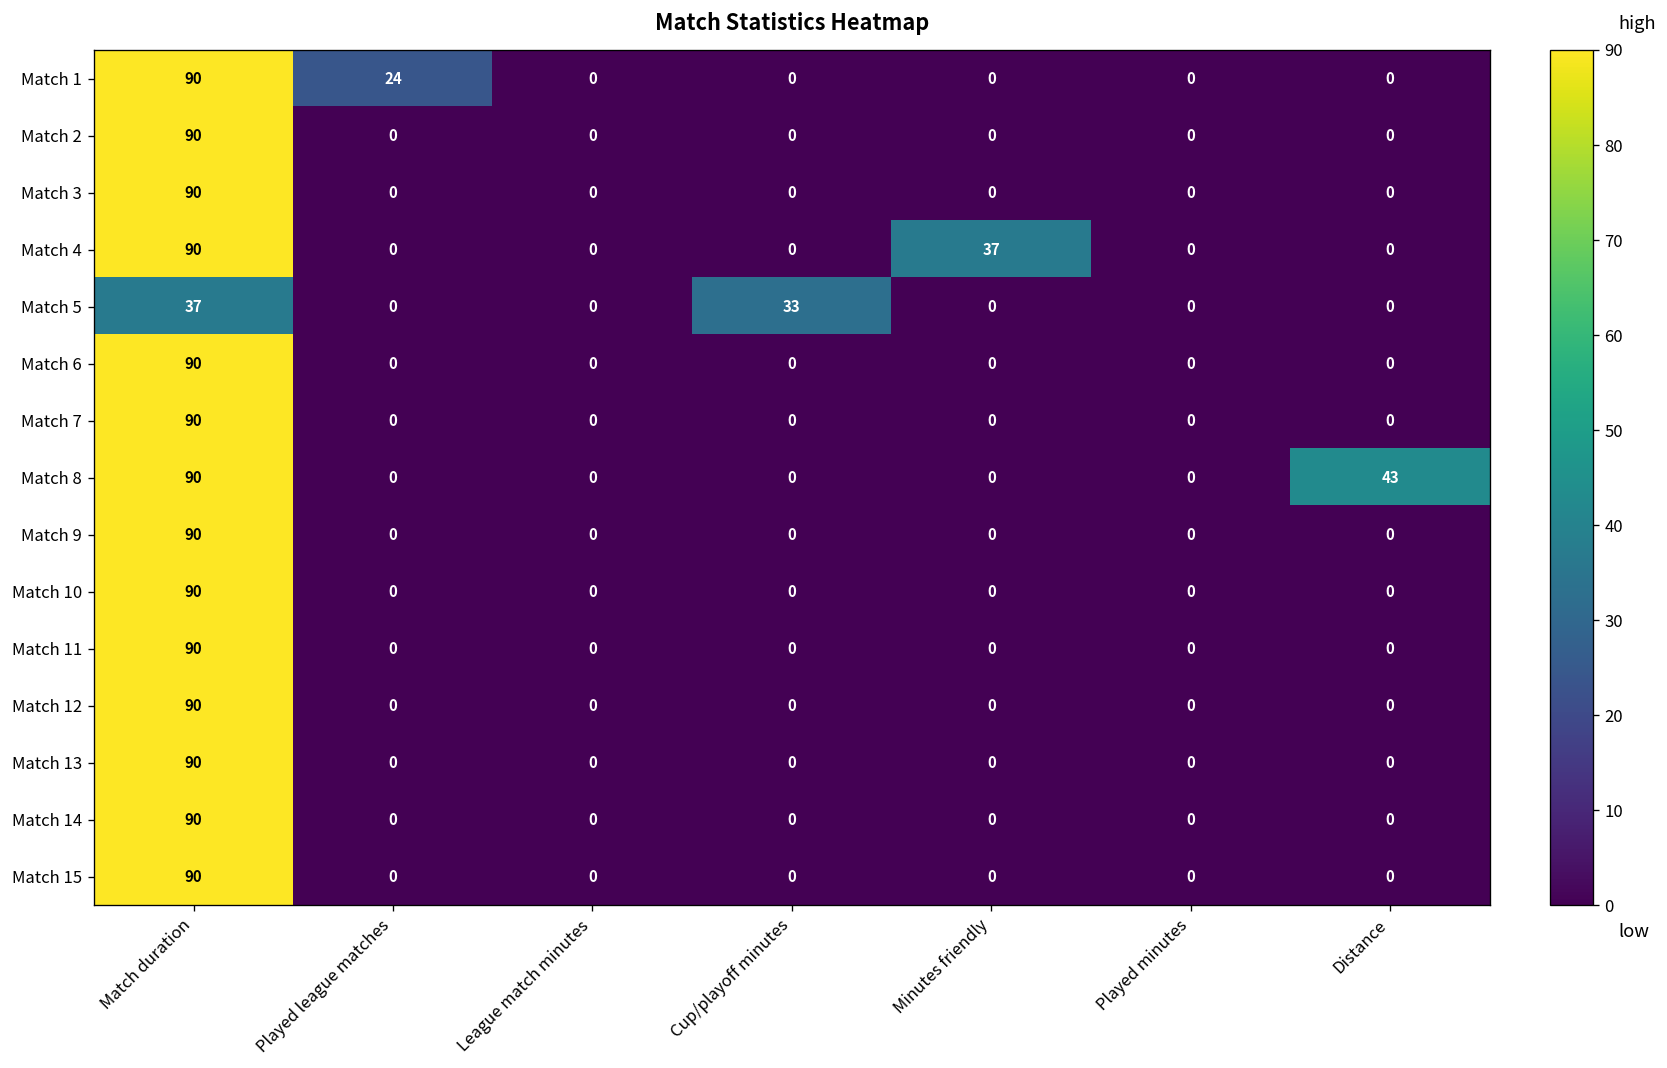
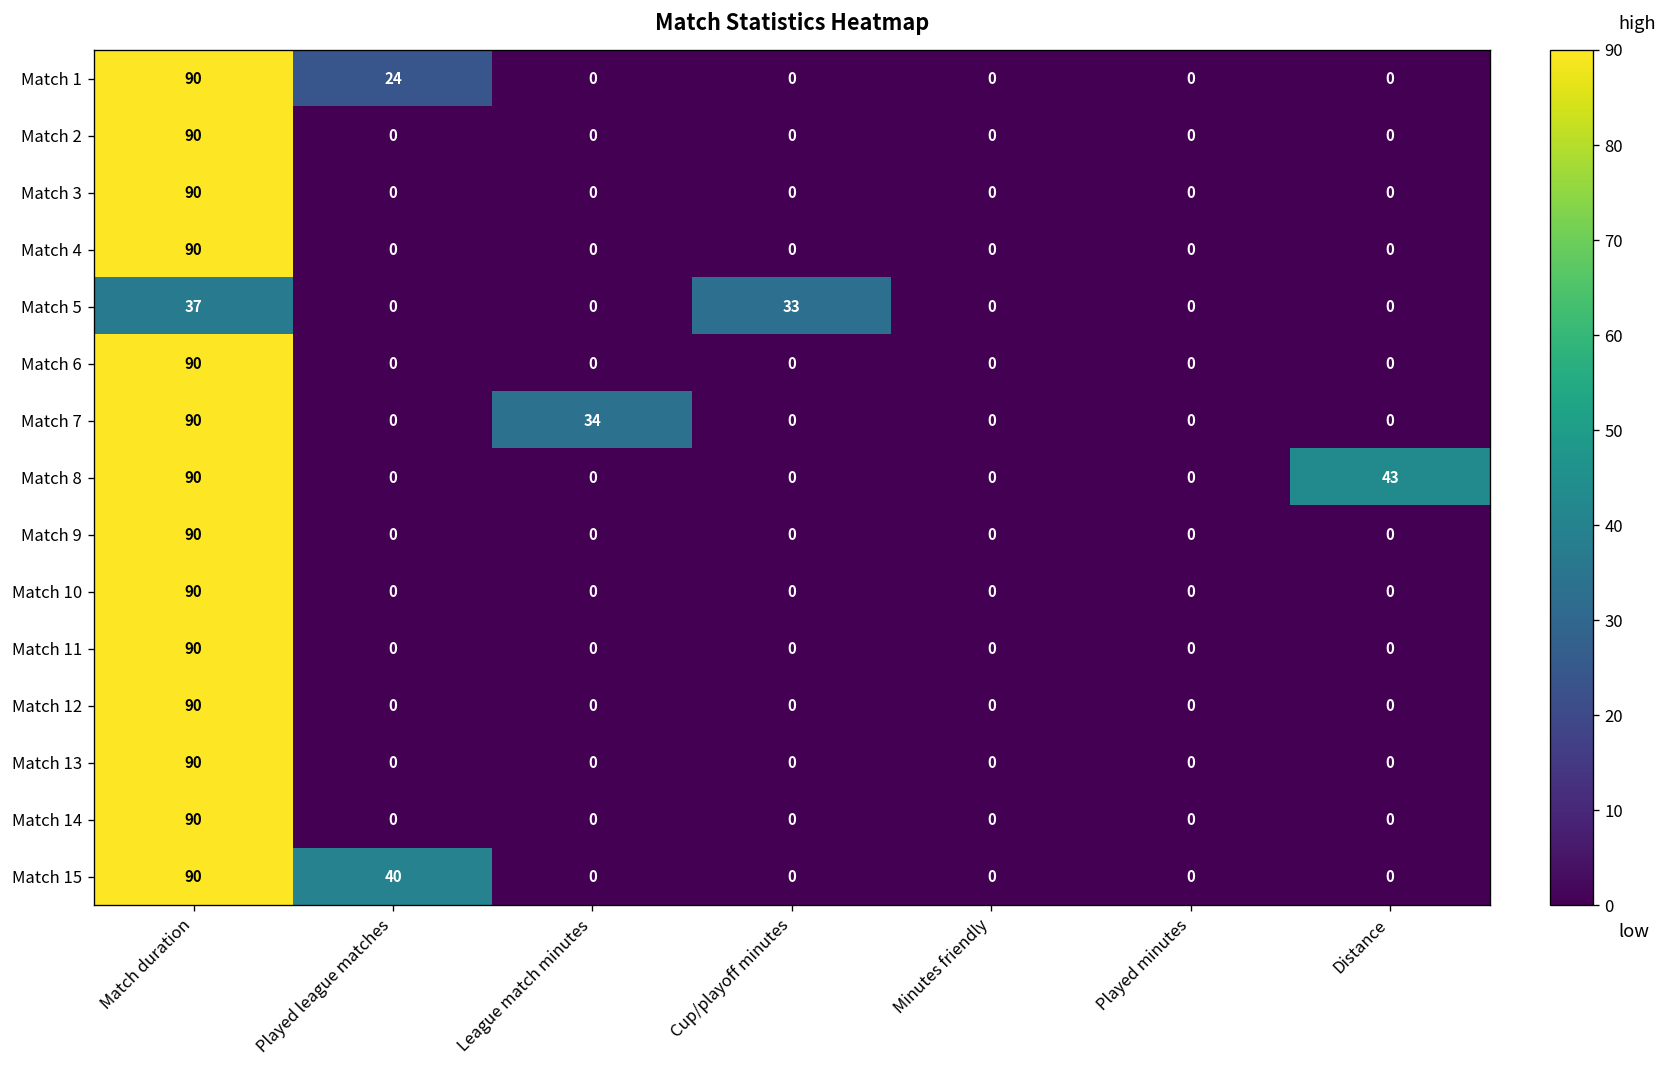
  {
    "Match 1": {
      "Match duration": 90,
      "Played league matches": 24,
      "League match minutes": 0,
      "Cup/playoff minutes": 0,
      "Minutes friendly": 0,
      "Played minutes": 0,
      "Distance": 0
    },
    "Match 2": {
      "Match duration": 90,
      "Played league matches": 0,
      "League match minutes": 0,
      "Cup/playoff minutes": 0,
      "Minutes friendly": 0,
      "Played minutes": 0,
      "Distance": 0
    },
    "Match 3": {
      "Match duration": 90,
      "Played league matches": 0,
      "League match minutes": 0,
      "Cup/playoff minutes": 0,
      "Minutes friendly": 0,
      "Played minutes": 0,
      "Distance": 0
    },
    "Match 4": {
      "Match duration": 90,
      "Played league matches": 0,
      "League match minutes": 0,
      "Cup/playoff minutes": 0,
-     "Minutes friendly": 37,
+     "Minutes friendly": 0,
      "Played minutes": 0,
      "Distance": 0
    },
    "Match 5": {
      "Match duration": 37,
      "Played league matches": 0,
      "League match minutes": 0,
      "Cup/playoff minutes": 33,
      "Minutes friendly": 0,
      "Played minutes": 0,
      "Distance": 0
    },
    "Match 6": {
      "Match duration": 90,
      "Played league matches": 0,
      "League match minutes": 0,
      "Cup/playoff minutes": 0,
      "Minutes friendly": 0,
      "Played minutes": 0,
      "Distance": 0
    },
    "Match 7": {
      "Match duration": 90,
      "Played league matches": 0,
-     "League match minutes": 0,
+     "League match minutes": 34,
      "Cup/playoff minutes": 0,
      "Minutes friendly": 0,
      "Played minutes": 0,
      "Distance": 0
    },
    "Match 8": {
      "Match duration": 90,
      "Played league matches": 0,
      "League match minutes": 0,
      "Cup/playoff minutes": 0,
      "Minutes friendly": 0,
      "Played minutes": 0,
      "Distance": 43
    },
    "Match 9": {
      "Match duration": 90,
      "Played league matches": 0,
      "League match minutes": 0,
      "Cup/playoff minutes": 0,
      "Minutes friendly": 0,
      "Played minutes": 0,
      "Distance": 0
    },
    "Match 10": {
      "Match duration": 90,
      "Played league matches": 0,
      "League match minutes": 0,
      "Cup/playoff minutes": 0,
      "Minutes friendly": 0,
      "Played minutes": 0,
      "Distance": 0
    },
    "Match 11": {
      "Match duration": 90,
      "Played league matches": 0,
      "League match minutes": 0,
      "Cup/playoff minutes": 0,
      "Minutes friendly": 0,
      "Played minutes": 0,
      "Distance": 0
    },
    "Match 12": {
      "Match duration": 90,
      "Played league matches": 0,
      "League match minutes": 0,
      "Cup/playoff minutes": 0,
      "Minutes friendly": 0,
      "Played minutes": 0,
      "Distance": 0
    },
    "Match 13": {
      "Match duration": 90,
      "Played league matches": 0,
      "League match minutes": 0,
      "Cup/playoff minutes": 0,
      "Minutes friendly": 0,
      "Played minutes": 0,
      "Distance": 0
    },
    "Match 14": {
      "Match duration": 90,
      "Played league matches": 0,
      "League match minutes": 0,
      "Cup/playoff minutes": 0,
      "Minutes friendly": 0,
      "Played minutes": 0,
      "Distance": 0
    },
    "Match 15": {
      "Match duration": 90,
-     "Played league matches": 0,
+     "Played league matches": 40,
      "League match minutes": 0,
      "Cup/playoff minutes": 0,
      "Minutes friendly": 0,
      "Played minutes": 0,
      "Distance": 0
    }
  }
